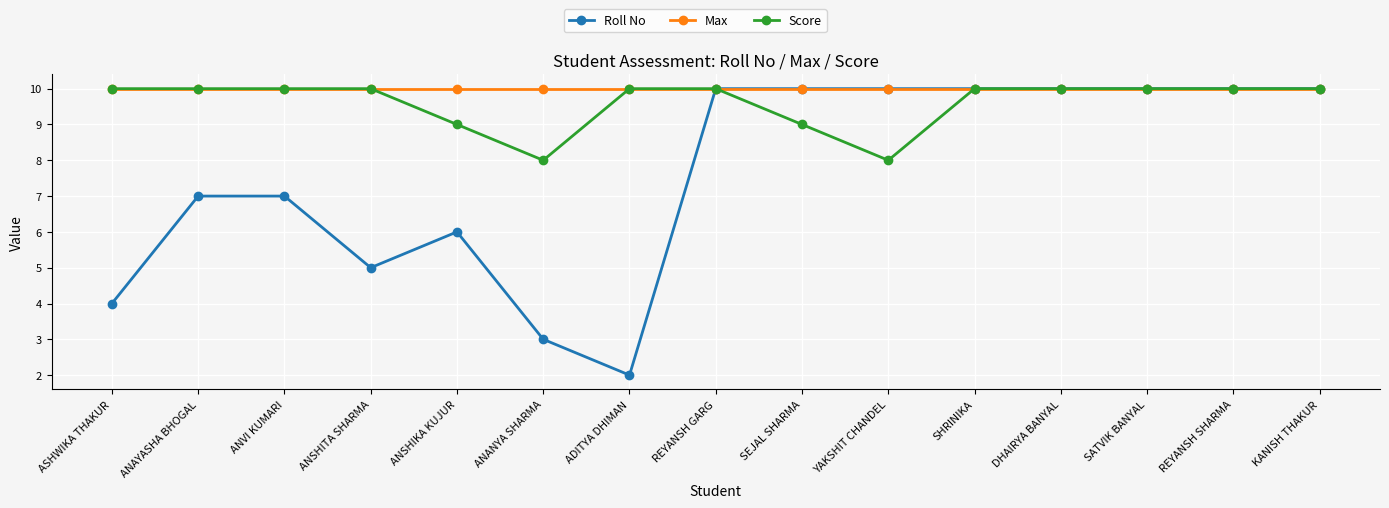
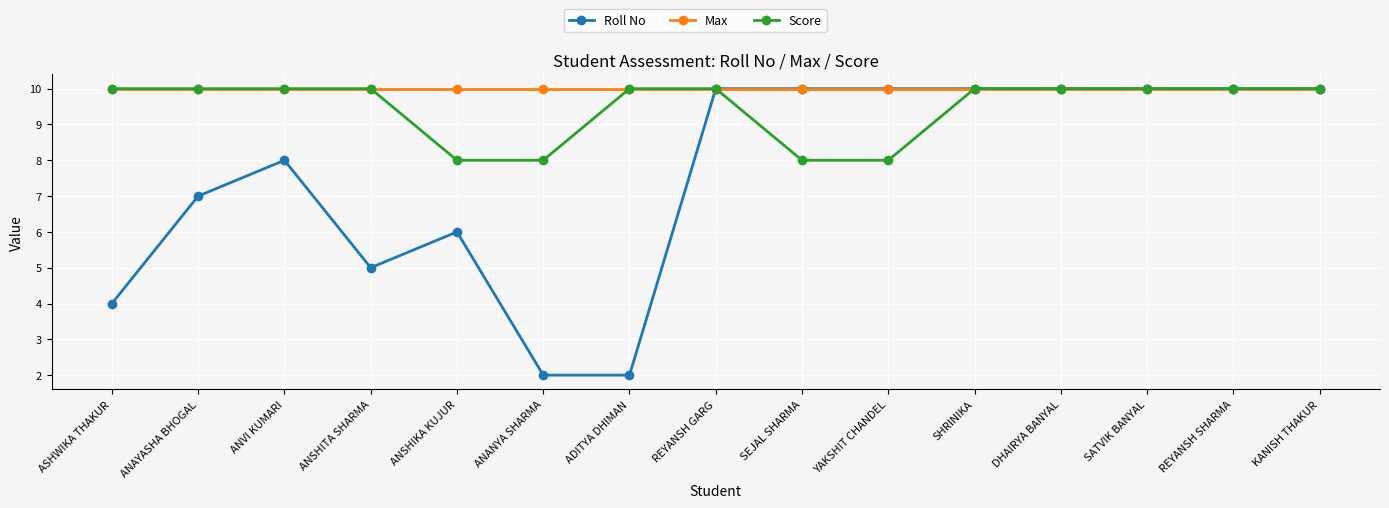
  {
    "Roll No": {
      "ASHWIKA THAKUR": 4,
      "ANAYASHA BHOGAL": 7,
-     "ANVI KUMARI": 7,
+     "ANVI KUMARI": 8,
      "ANSHITA SHARMA": 5,
      "ANSHIKA KUJUR": 6,
-     "ANANYA SHARMA": 3,
+     "ANANYA SHARMA": 2,
      "ADITYA DHIMAN": 2
    },
    "Max": {
      "ANSHIKA KUJUR": 10,
      "ANANYA SHARMA": 10
    },
    "Score": {
-     "ANSHIKA KUJUR": 9,
+     "ANSHIKA KUJUR": 8,
      "ANANYA SHARMA": 8,
-     "SEJAL SHARMA": 9,
+     "SEJAL SHARMA": 8,
      "YAKSHIT CHANDEL": 8
    }
  }
